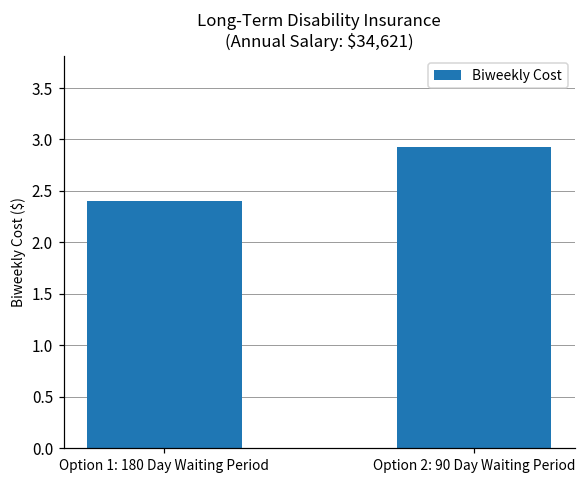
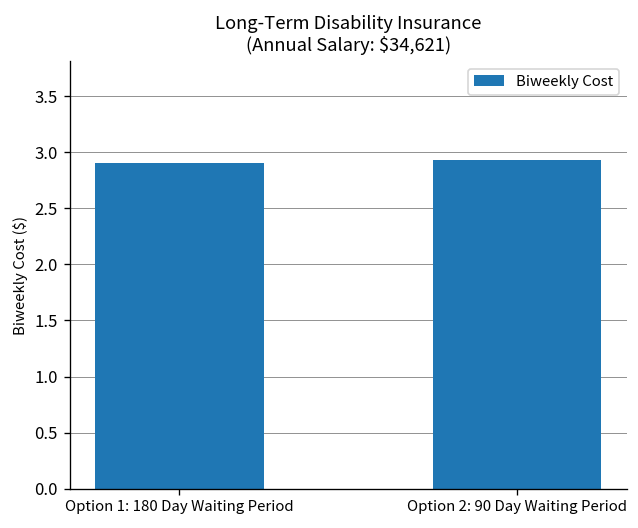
  {
-   "Option 1: 180 Day Waiting Period": 2.4,
+   "Option 1: 180 Day Waiting Period": 2.9,
    "Option 2: 90 Day Waiting Period": 2.9
  }
